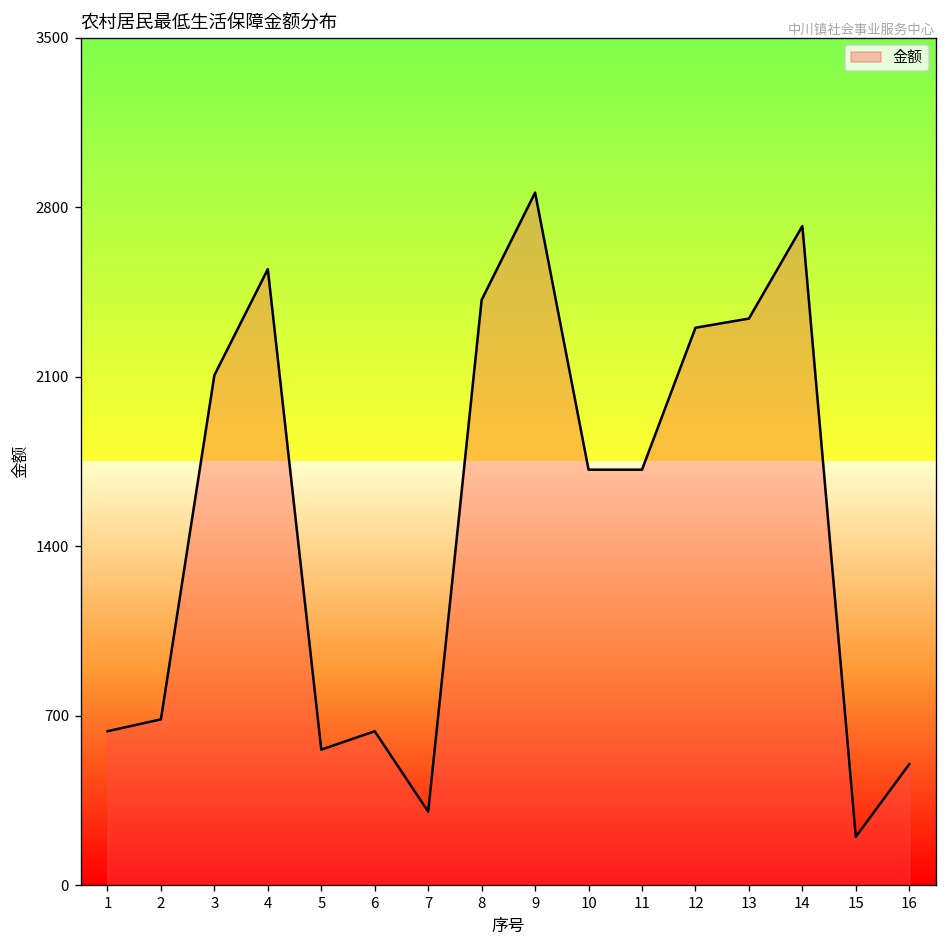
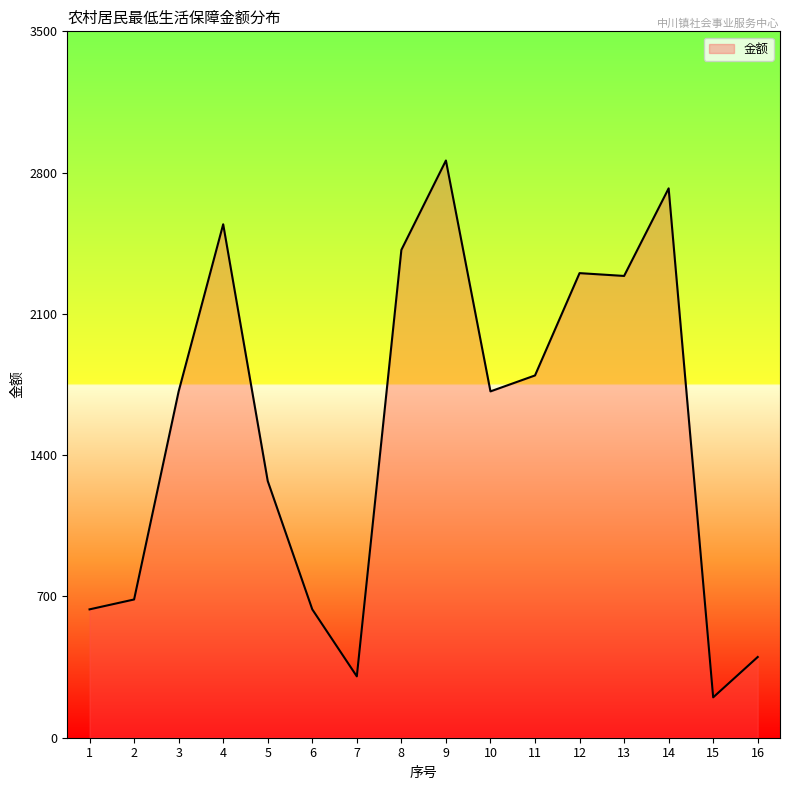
  {
    "1": 640,
    "2": 690,
-   "3": 2110,
+   "3": 1720,
    "4": 2540,
-   "5": 560,
+   "5": 1270,
    "6": 640,
    "7": 300,
    "8": 2420,
    "9": 2860,
    "10": 1720,
-   "11": 1720,
+   "11": 1800,
    "12": 2300,
-   "13": 2340,
+   "13": 2290,
    "14": 2720,
    "15": 200,
-   "16": 500
+   "16": 400
  }
